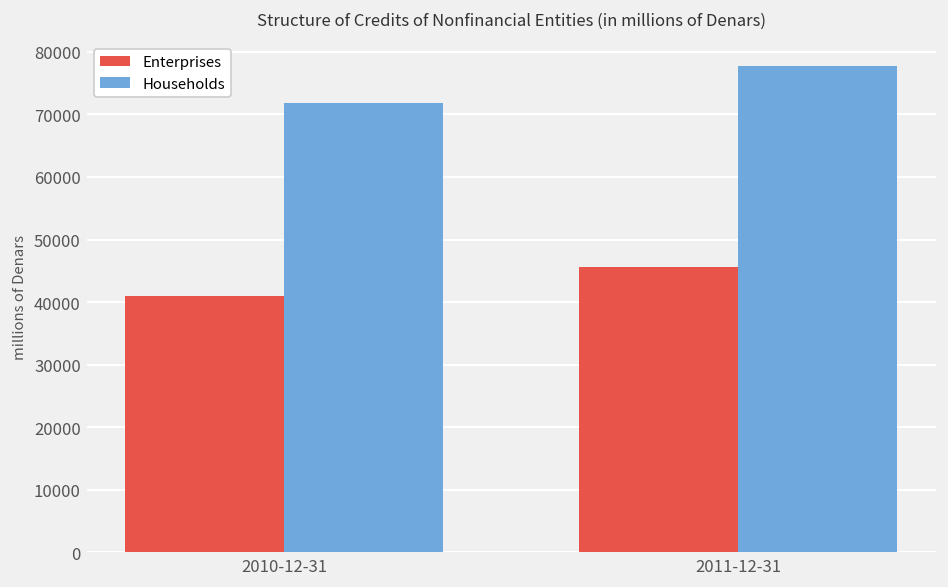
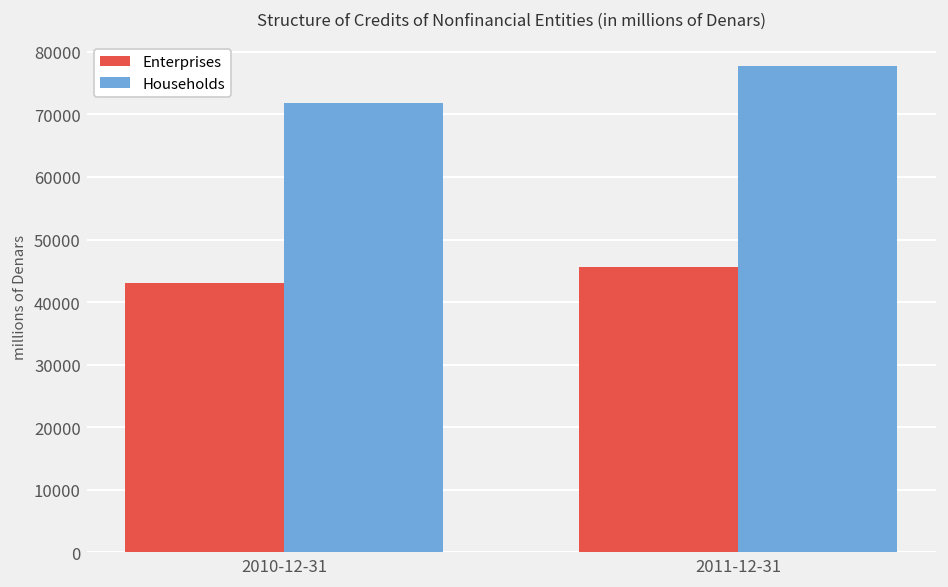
  {
    "Enterprises": {
-     "2010-12-31": 41000,
+     "2010-12-31": 43000,
      "2011-12-31": 46000
    },
    "Households": {
      "2010-12-31": 72000,
      "2011-12-31": 78000
    }
  }
